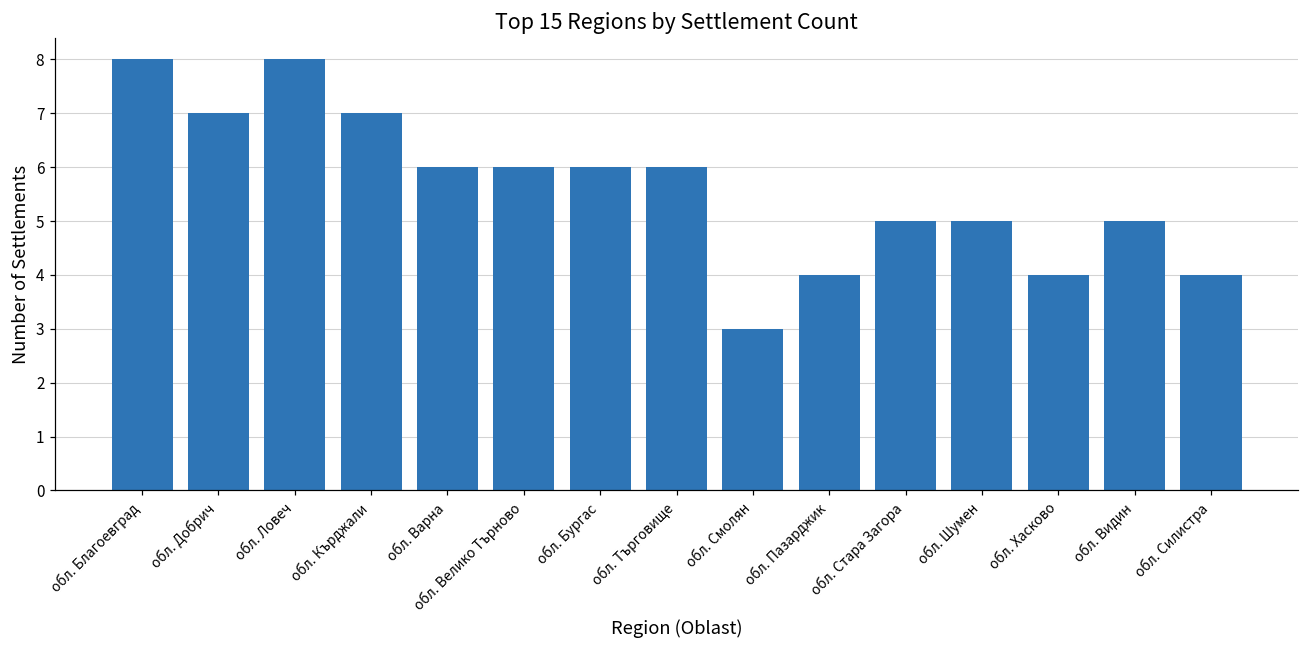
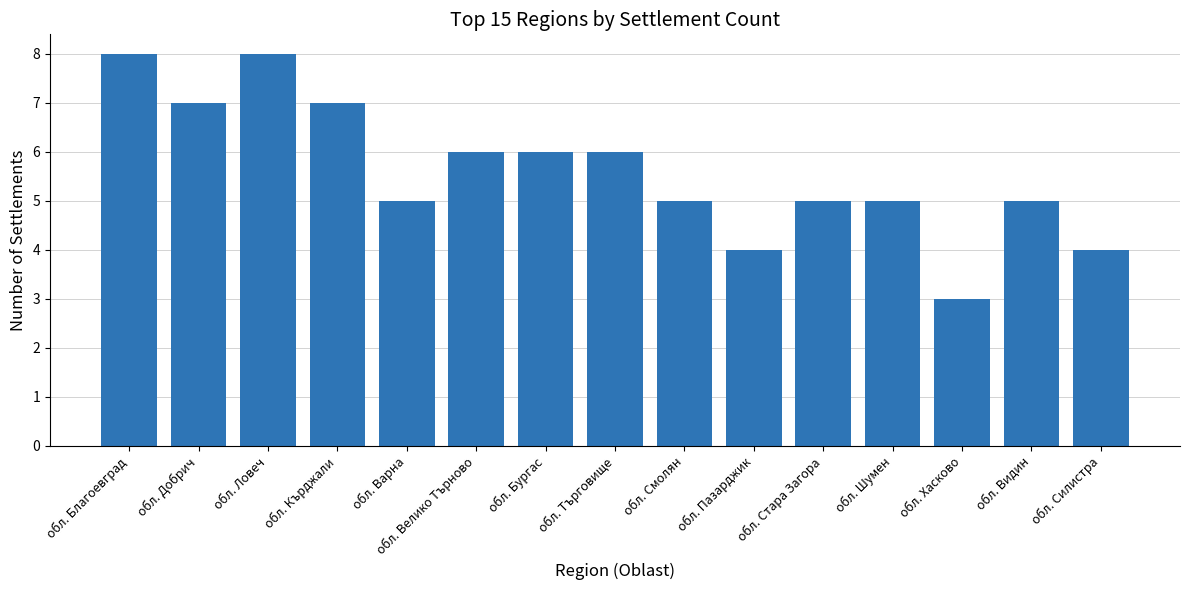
  {
    "обл. Благоевград": 8,
    "обл. Добрич": 7,
    "обл. Ловеч": 8,
    "обл. Кърджали": 7,
-   "обл. Варна": 6,
+   "обл. Варна": 5,
    "обл. Велико Търново": 6,
    "обл. Бургас": 6,
    "обл. Търговище": 6,
-   "обл. Смолян": 3,
+   "обл. Смолян": 5,
    "обл. Пазарджик": 4,
    "обл. Стара Загора": 5,
    "обл. Шумен": 5,
-   "обл. Хасково": 4,
+   "обл. Хасково": 3,
    "обл. Видин": 5,
    "обл. Силистра": 4
  }
